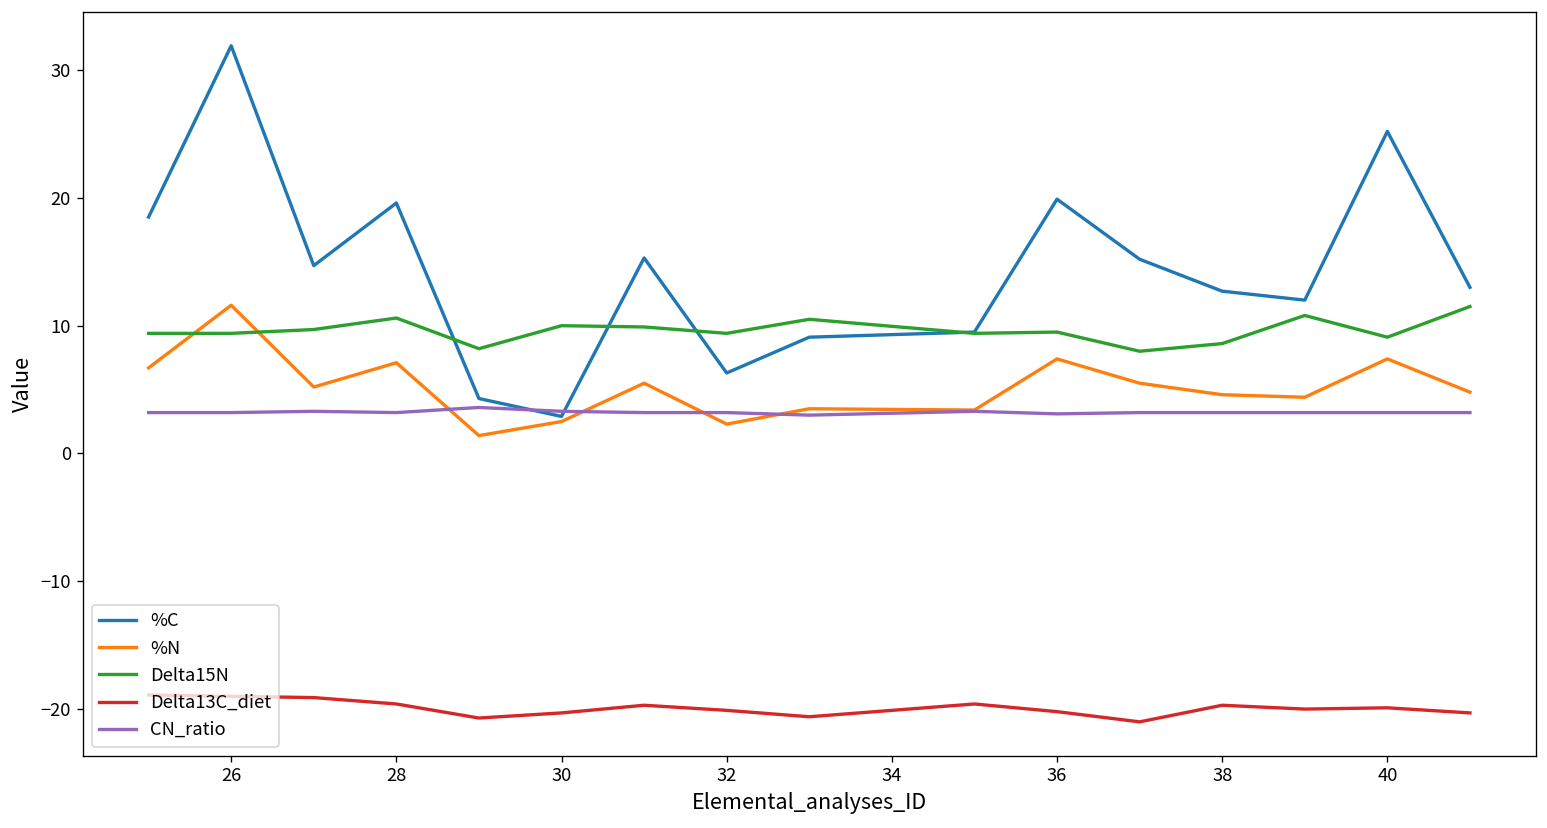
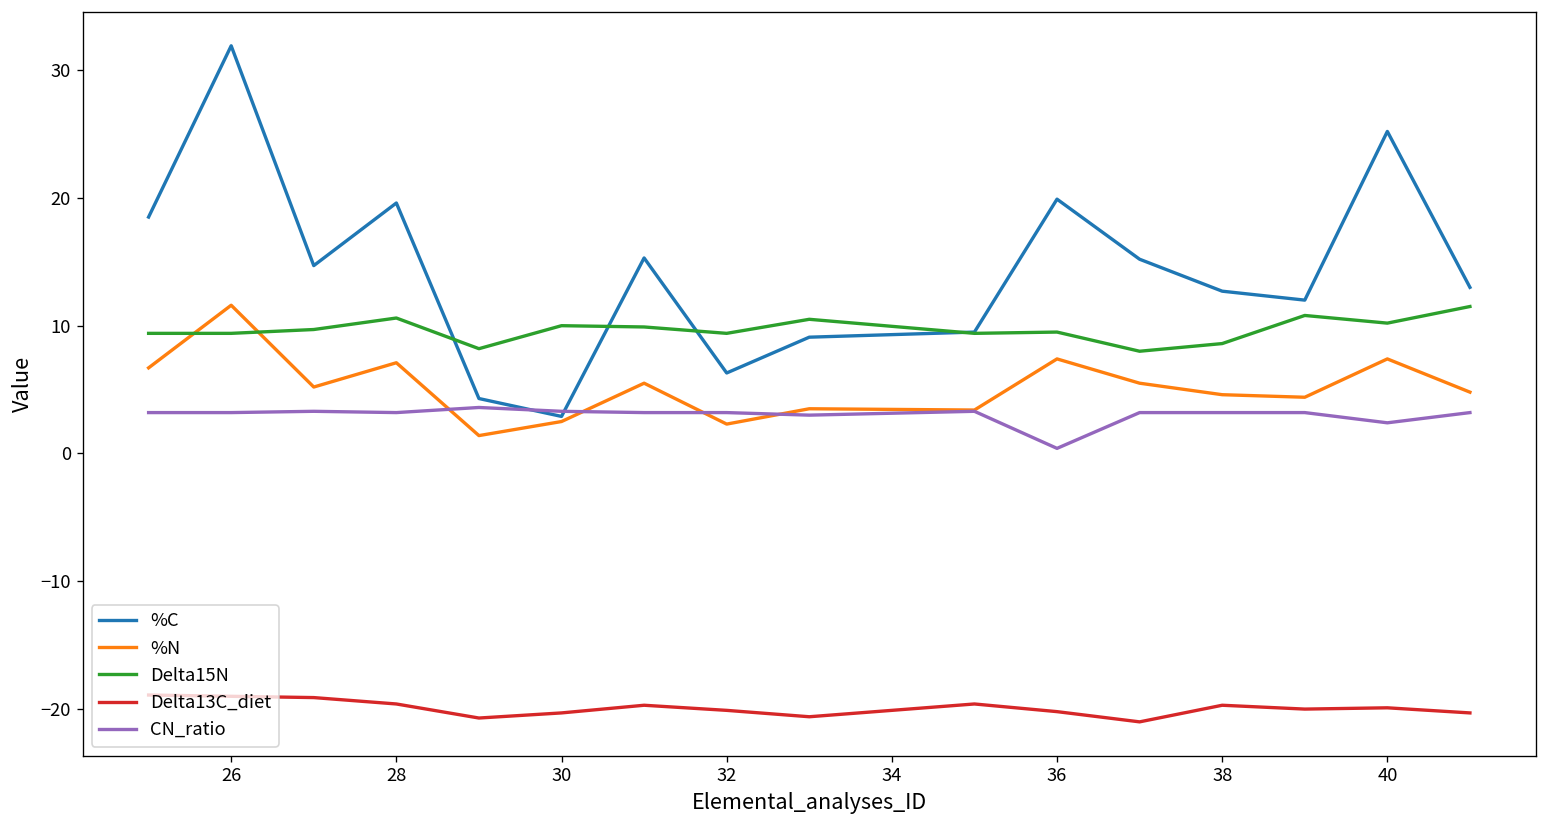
  {
    "%C": {
      "26": 31.9,
      "28": 19.6,
      "30": 2.9,
      "32": 6.3,
      "36": 19.9,
      "38": 12.7,
      "40": 25.2
    },
    "%N": {
      "26": 11.6,
      "28": 7.1,
      "30": 2.5,
      "32": 2.3,
      "36": 7.4,
      "38": 4.6,
      "40": 7.4
    },
    "Delta15N": {
      "26": 9.4,
      "28": 10.6,
      "30": 10.0,
      "32": 9.4,
      "36": 9.5,
      "38": 8.6,
-     "40": 9.1
+     "40": 10.2
    },
    "Delta13C_diet": {
      "28": -19.6,
      "30": -20.3,
      "32": -20.1,
      "36": -20.2,
      "38": -19.7,
      "40": -19.9
    },
    "CN_ratio": {
      "26": 3.2,
      "28": 3.2,
      "30": 3.3,
      "32": 3.2,
-     "36": 3.1,
+     "36": 0.4,
      "38": 3.2,
-     "40": 3.2
+     "40": 2.4
    }
  }
